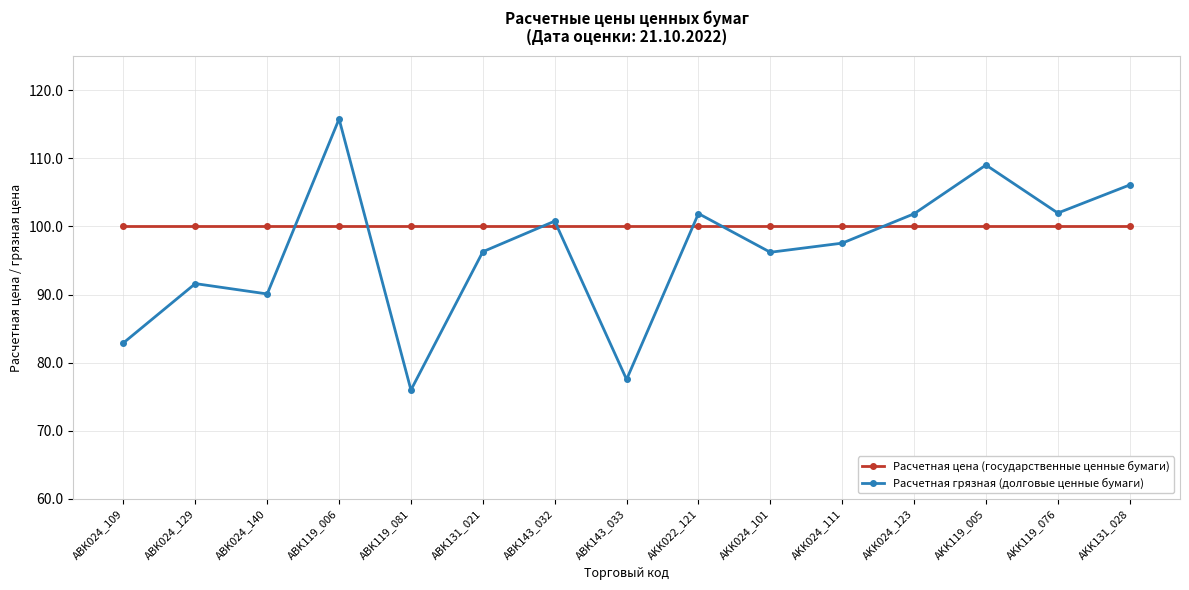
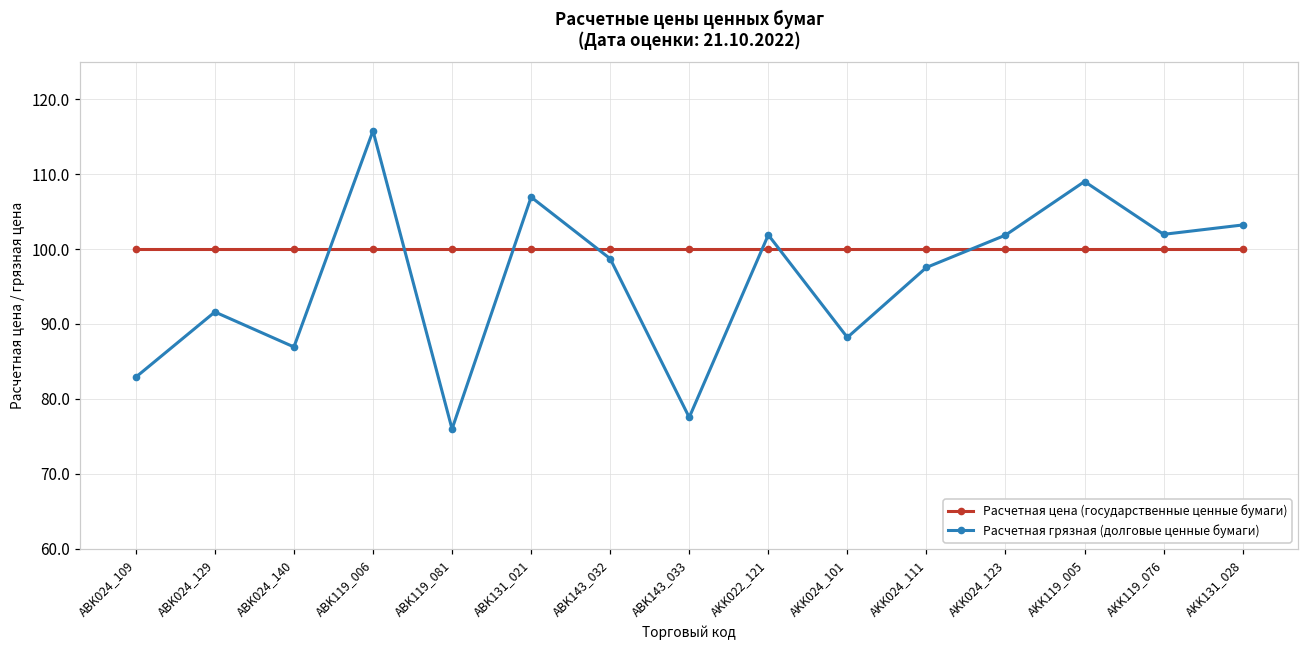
  {
    "Расчетная цена (государственные ценные бумаги)": {
      "ABK024_109": 100,
      "ABK024_129": 100,
      "ABK024_140": 100,
      "ABK119_006": 100,
      "ABK119_081": 100,
      "ABK131_021": 100,
      "ABK143_032": 100,
      "ABK143_033": 100,
      "AKK022_121": 100,
      "AKK024_101": 100,
      "AKK024_111": 100,
      "AKK024_123": 100,
      "AKK119_005": 100,
      "AKK119_076": 100,
      "AKK131_028": 100
    },
    "Расчетная грязная (долговые ценные бумаги)": {
      "ABK024_109": 83,
      "ABK024_129": 92,
-     "ABK024_140": 90,
+     "ABK024_140": 87,
      "ABK119_006": 116,
      "ABK119_081": 76,
-     "ABK131_021": 96,
-     "ABK143_032": 101,
+     "ABK131_021": 107,
+     "ABK143_032": 99,
      "ABK143_033": 78,
      "AKK022_121": 102,
-     "AKK024_101": 96,
+     "AKK024_101": 88,
      "AKK024_111": 98,
      "AKK024_123": 102,
      "AKK119_005": 109,
      "AKK119_076": 102,
-     "AKK131_028": 106
+     "AKK131_028": 103
    }
  }
